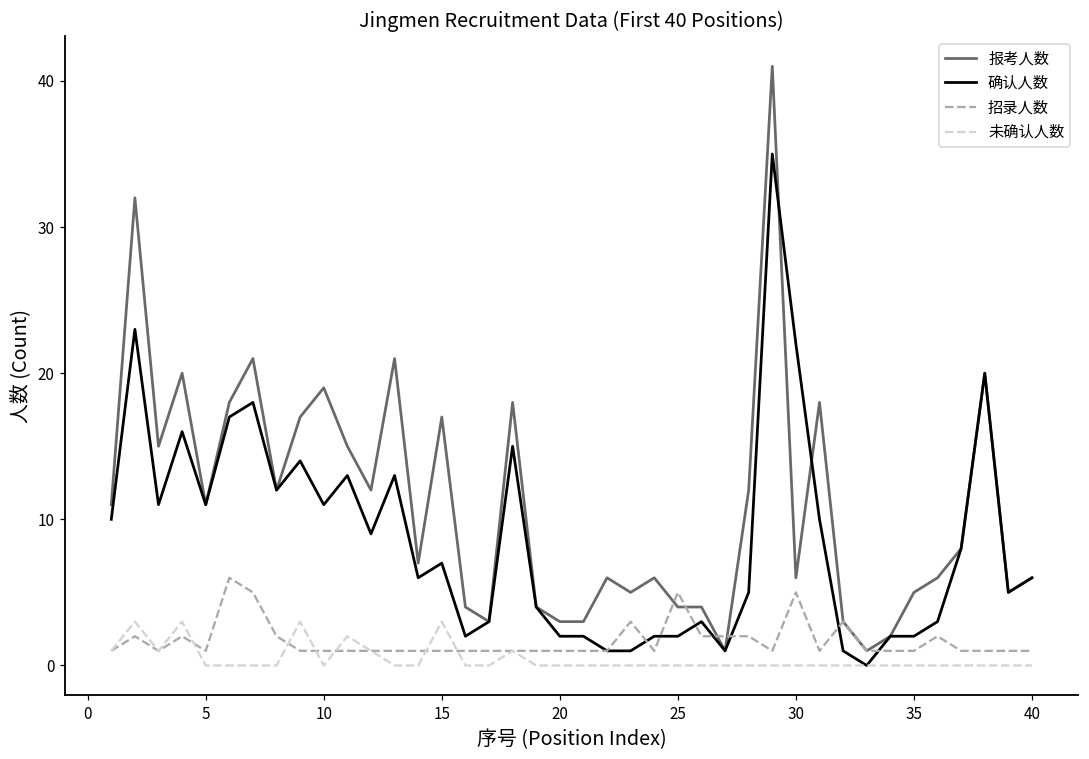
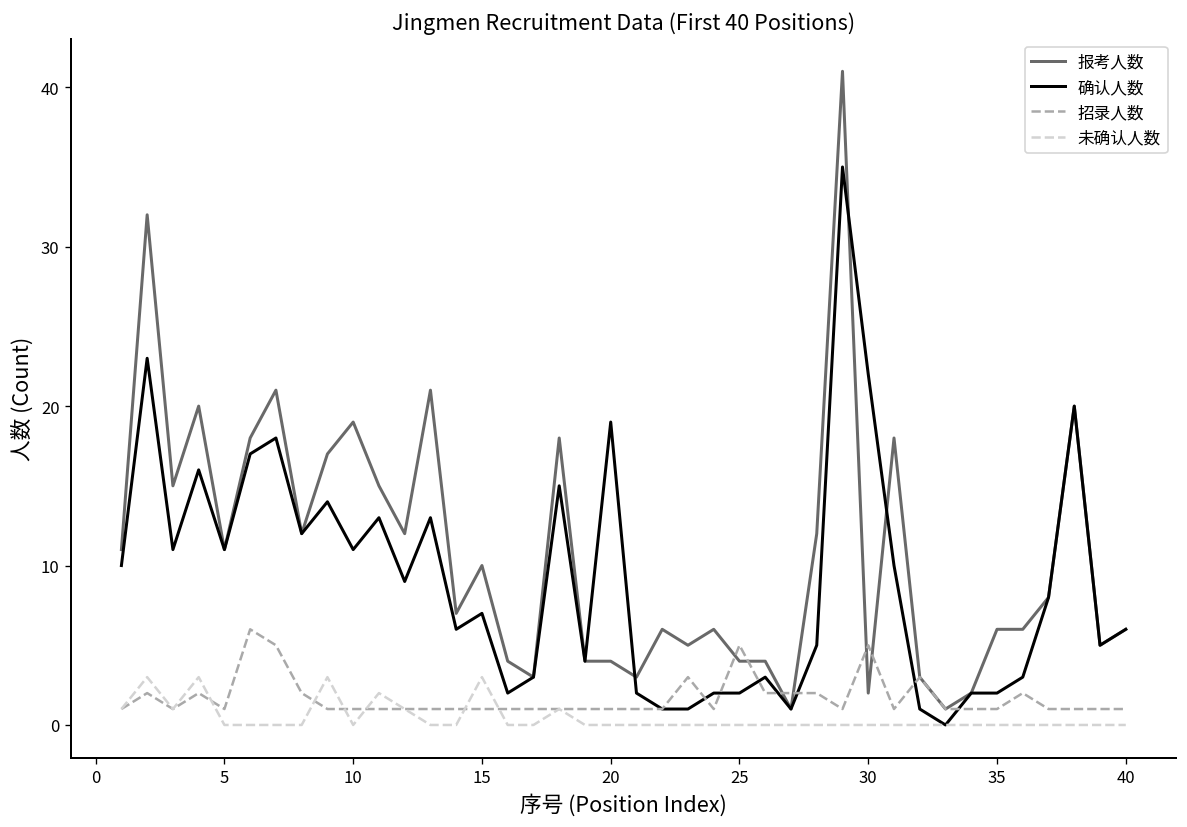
  {
    "报考人数": {
      "10": 19,
-     "15": 17,
-     "20": 3,
+     "15": 10,
+     "20": 4,
      "25": 4,
-     "30": 6,
-     "35": 5
+     "30": 2,
+     "35": 6
    },
    "确认人数": {
      "10": 11,
      "15": 7,
-     "20": 2,
+     "20": 19,
      "25": 2,
      "30": 22,
      "35": 2
    },
    "招录人数": {
      "5": 1,
      "10": 1,
      "15": 1,
      "20": 1,
      "25": 5,
      "30": 5,
      "35": 1,
      "40": 1
    },
    "未确认人数": {
      "5": 0,
      "10": 0,
      "15": 3,
      "20": 0,
      "25": 0,
      "30": 0,
      "35": 0,
      "40": 0
    }
  }
